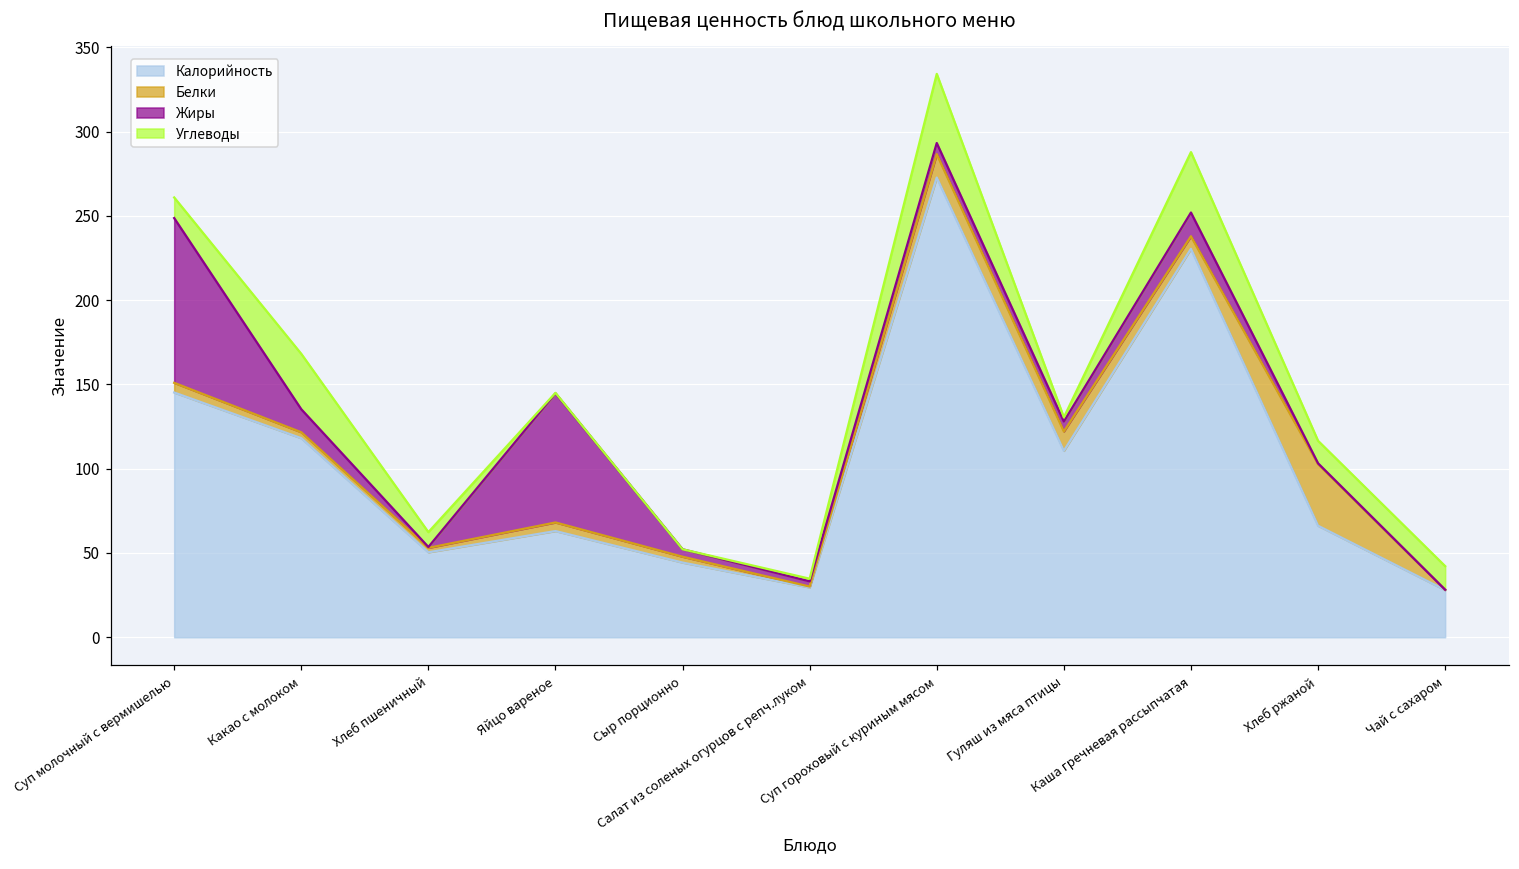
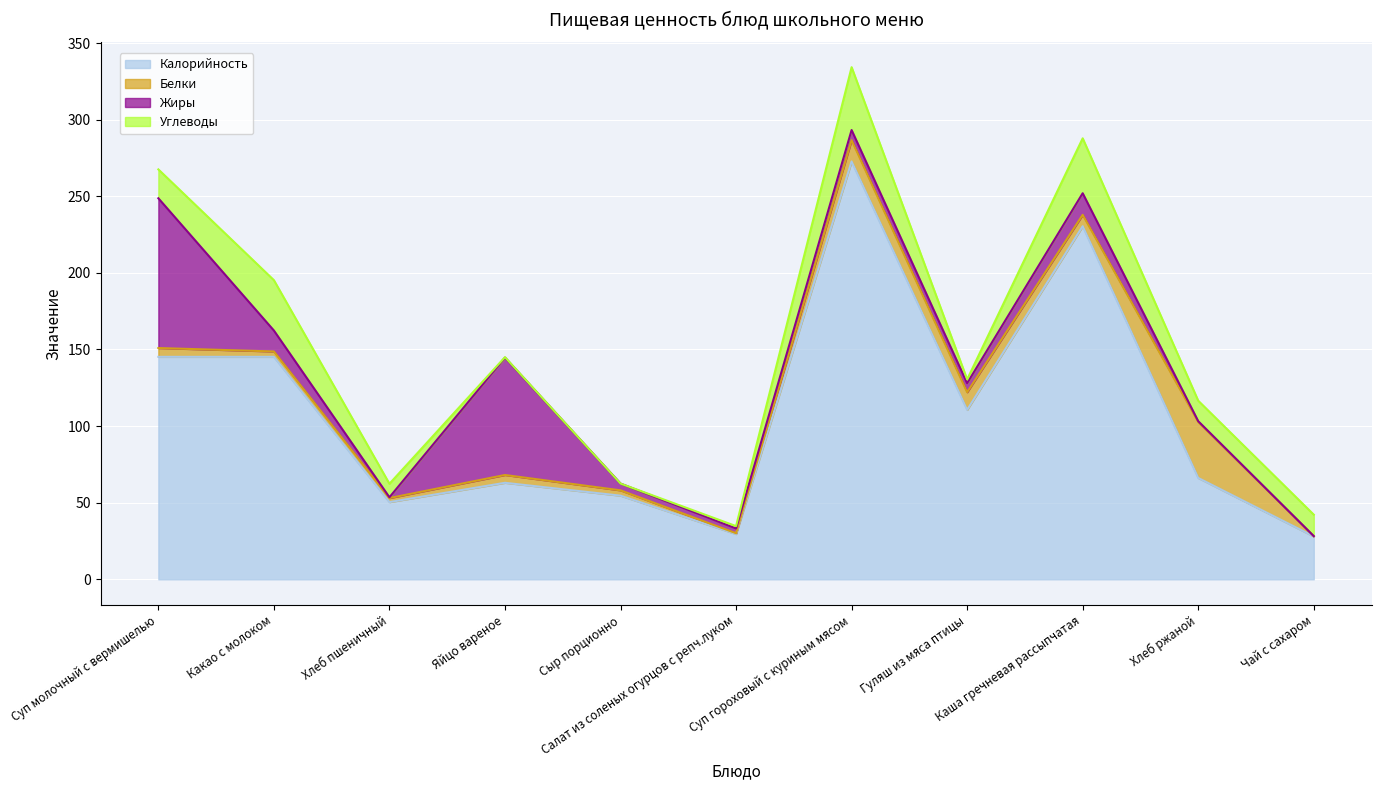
  {
    "Калорийность": {
      "Суп молочный с вермишелью": 145,
-     "Какао с молоком": 118,
+     "Какао с молоком": 145,
      "Хлеб пшеничный": 50,
      "Яйцо вареное": 63,
-     "Сыр порционно": 44,
+     "Сыр порционно": 55,
      "Суп гороховый с куриным мясом": 273,
      "Гуляш из мяса птицы": 111,
      "Каша гречневая рассыпчатая": 230,
      "Хлеб ржаной": 66
    },
    "Белки": {
      "Суп молочный с вермишелью": 6,
      "Какао с молоком": 4,
      "Яйцо вареное": 5,
      "Сыр порционно": 3,
      "Суп гороховый с куриным мясом": 14,
      "Гуляш из мяса птицы": 12,
      "Каша гречневая рассыпчатая": 7
    },
    "Жиры": {
      "Суп молочный с вермишелью": 98,
      "Какао с молоком": 14,
      "Суп гороховый с куриным мясом": 7,
      "Гуляш из мяса птицы": 6,
      "Каша гречневая рассыпчатая": 14
    },
    "Углеводы": {
-     "Суп молочный с вермишелью": 12,
+     "Суп молочный с вермишелью": 19,
      "Какао с молоком": 33,
      "Хлеб пшеничный": 9,
      "Суп гороховый с куриным мясом": 41,
      "Гуляш из мяса птицы": 3,
      "Каша гречневая рассыпчатая": 36,
      "Хлеб ржаной": 13,
      "Чай с сахаром": 14
    }
  }
